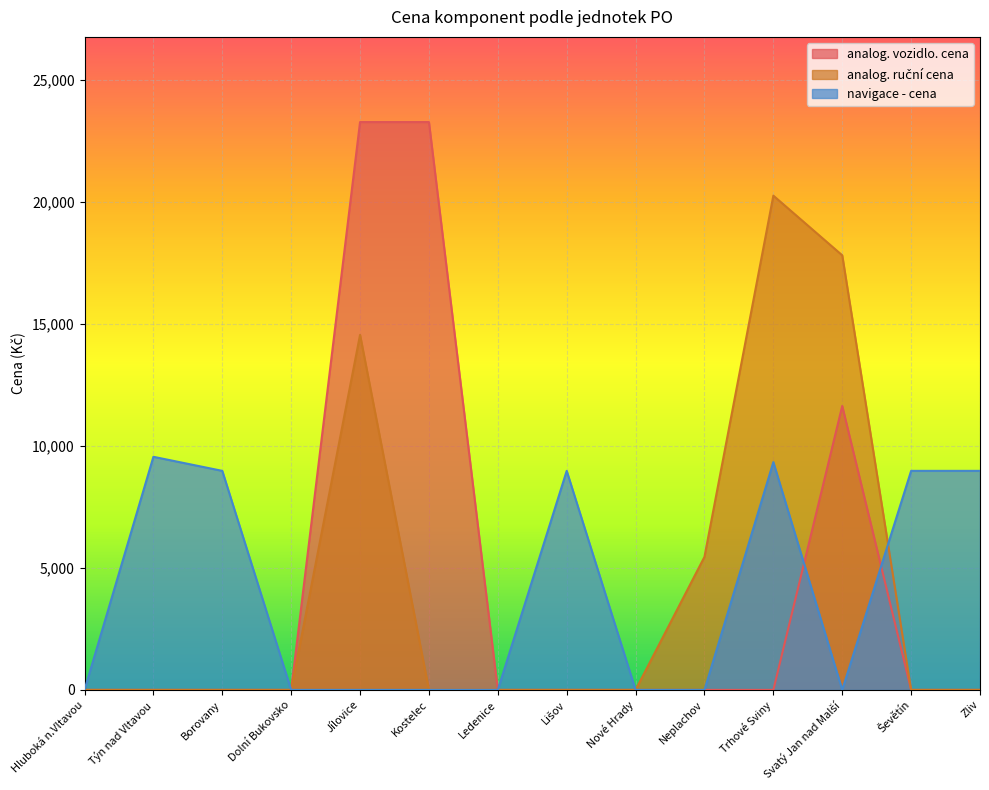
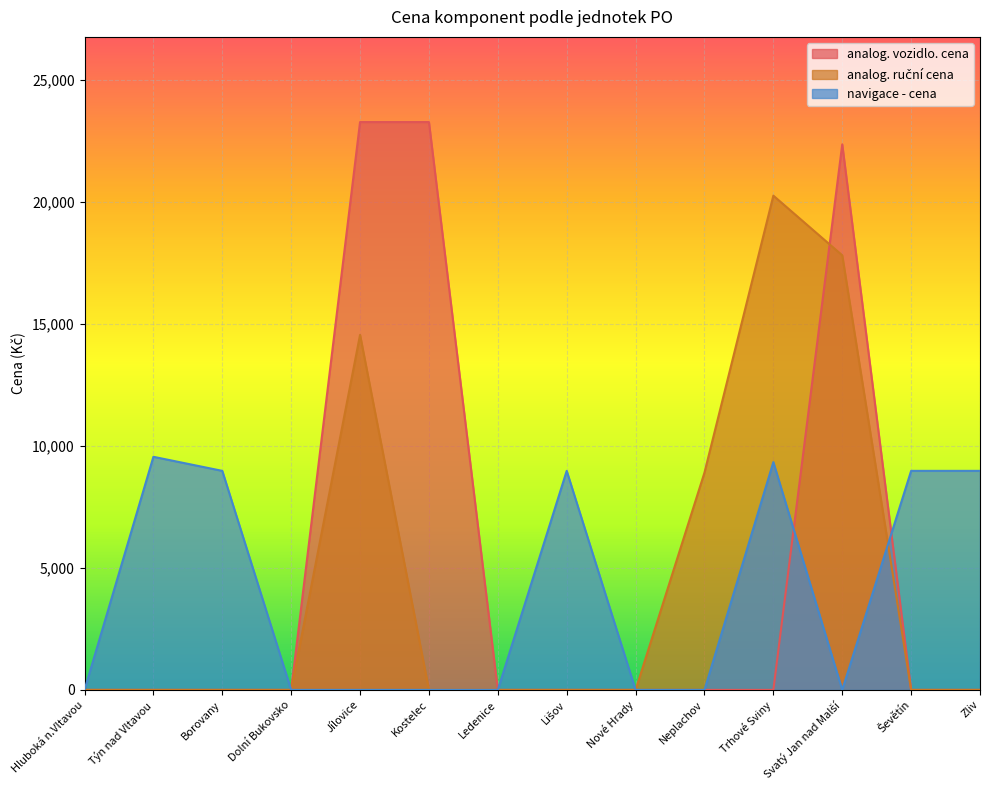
  {
    "analog. vozidlo. cena": {
      "Jílovice": "23,300",
      "Kostelec": "23,300",
      "Trhové Sviny": "0",
-     "Svatý Jan nad Malší": "11,600"
+     "Svatý Jan nad Malší": "22,400"
    },
    "analog. ruční cena": {
      "Jílovice": "14,600",
-     "Neplachov": "5,500",
+     "Neplachov": "8,900",
      "Trhové Sviny": "20,300",
      "Svatý Jan nad Malší": "17,800"
    },
    "navigace - cena": {
      "Týn nad Vltavou": "9,600",
      "Borovany": "9,000",
      "Jílovice": "0",
      "Lišov": "9,000",
      "Trhové Sviny": "9,300",
      "Svatý Jan nad Malší": "0",
      "Ševětín": "9,000",
      "Zliv": "9,000"
    }
  }
